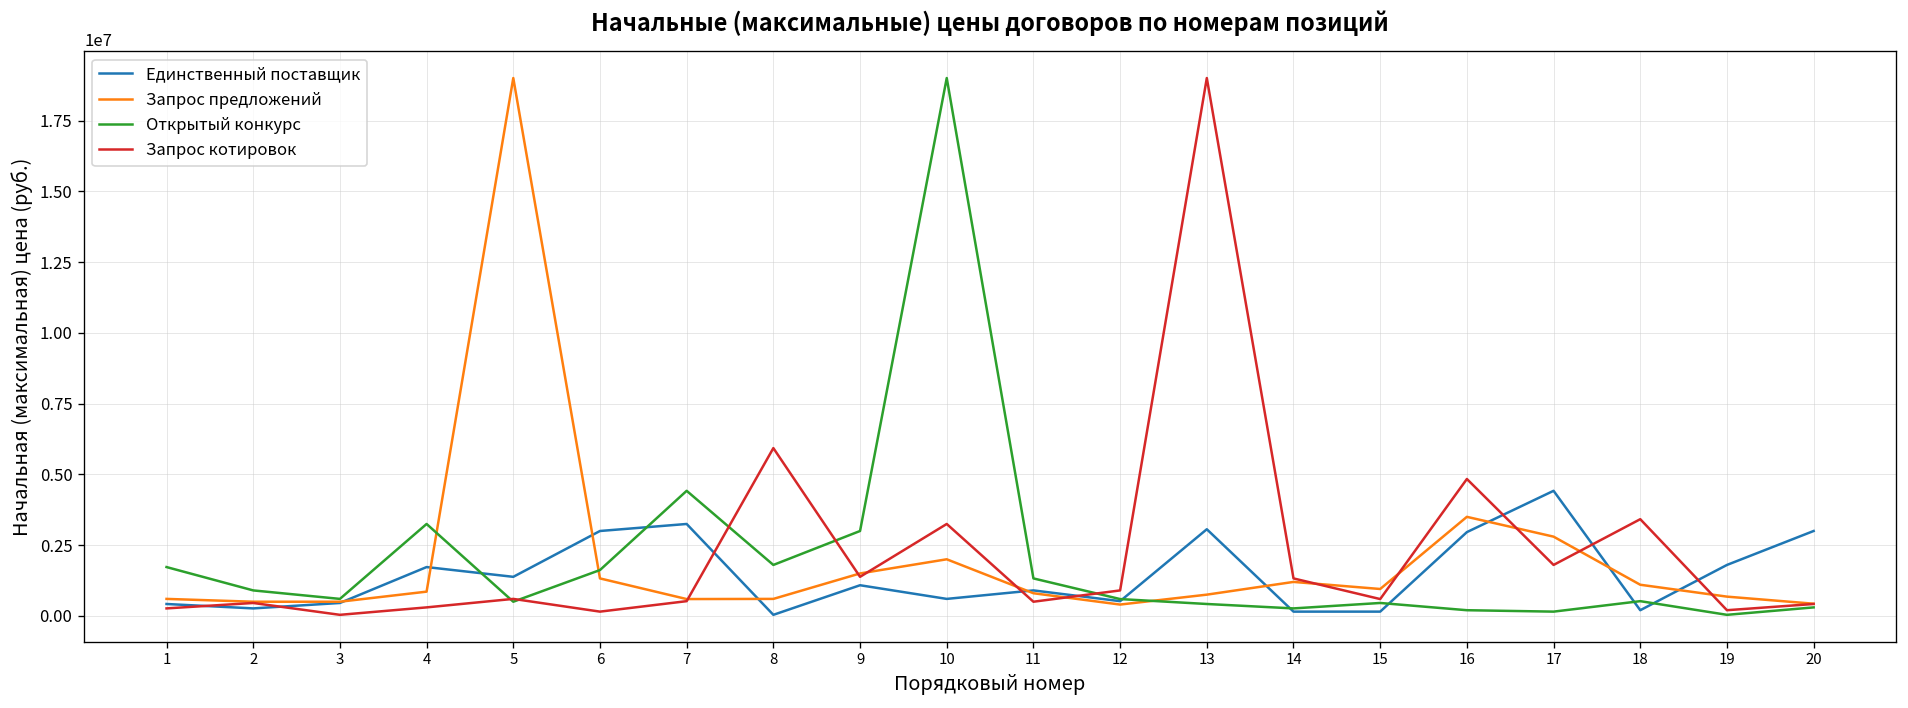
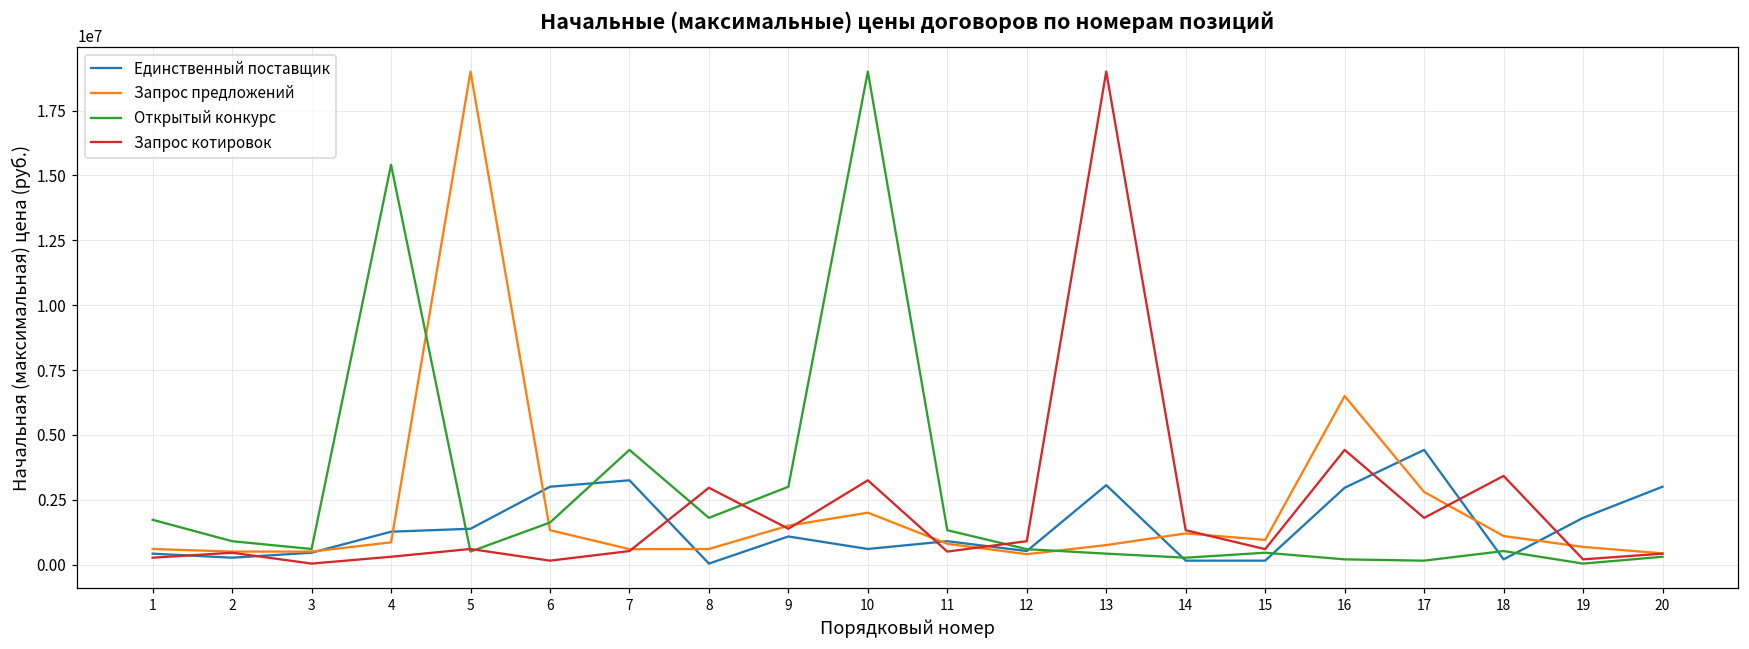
  {
    "Единственный поставщик": {
      "1": 400000,
      "2": 300000,
-     "4": 1700000,
+     "4": 1300000,
      "5": 1400000,
      "6": 3000000,
      "7": 3200000,
      "8": 0,
      "9": 1100000,
      "10": 600000,
      "13": 3100000,
      "14": 200000,
      "15": 200000,
      "16": 3000000,
      "17": 4400000,
      "18": 200000,
      "19": 1800000,
      "20": 3000000
    },
    "Запрос предложений": {
      "1": 600000,
      "4": 900000,
      "5": 19000000,
      "6": 1300000,
      "8": 600000,
      "9": 1500000,
      "10": 2000000,
      "12": 400000,
      "13": 800000,
      "14": 1200000,
      "15": 1000000,
-     "16": 3500000,
+     "16": 6500000,
      "17": 2800000,
      "18": 1100000,
      "19": 700000
    },
    "Открытый конкурс": {
      "1": 1700000,
      "2": 900000,
-     "4": 3200000,
+     "4": 15400000,
      "6": 1600000,
      "7": 4400000,
      "8": 1800000,
      "9": 3000000,
      "10": 19000000,
      "11": 1300000,
      "13": 400000,
      "14": 300000,
      "15": 500000,
      "16": 200000,
      "17": 200000,
      "18": 500000,
      "19": 0,
      "20": 300000
    },
    "Запрос котировок": {
      "1": 300000,
      "3": 0,
      "4": 300000,
      "6": 200000,
-     "8": 5900000,
+     "8": 3000000,
      "9": 1400000,
      "10": 3200000,
      "11": 500000,
      "12": 900000,
      "13": 19000000,
      "14": 1300000,
      "15": 600000,
-     "16": 4800000,
+     "16": 4400000,
      "17": 1800000,
      "18": 3400000,
      "19": 200000
    }
  }
